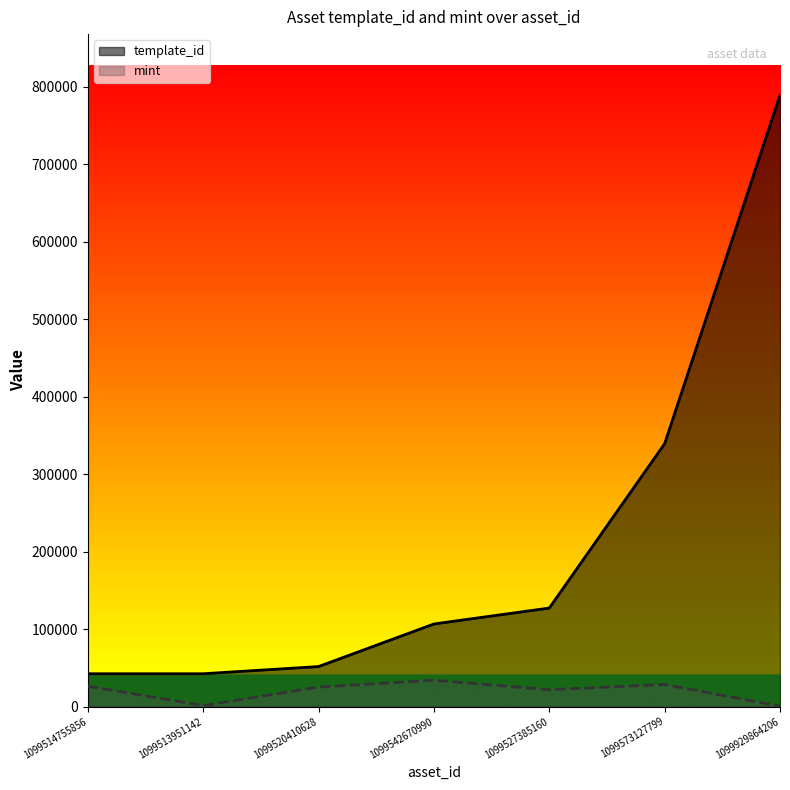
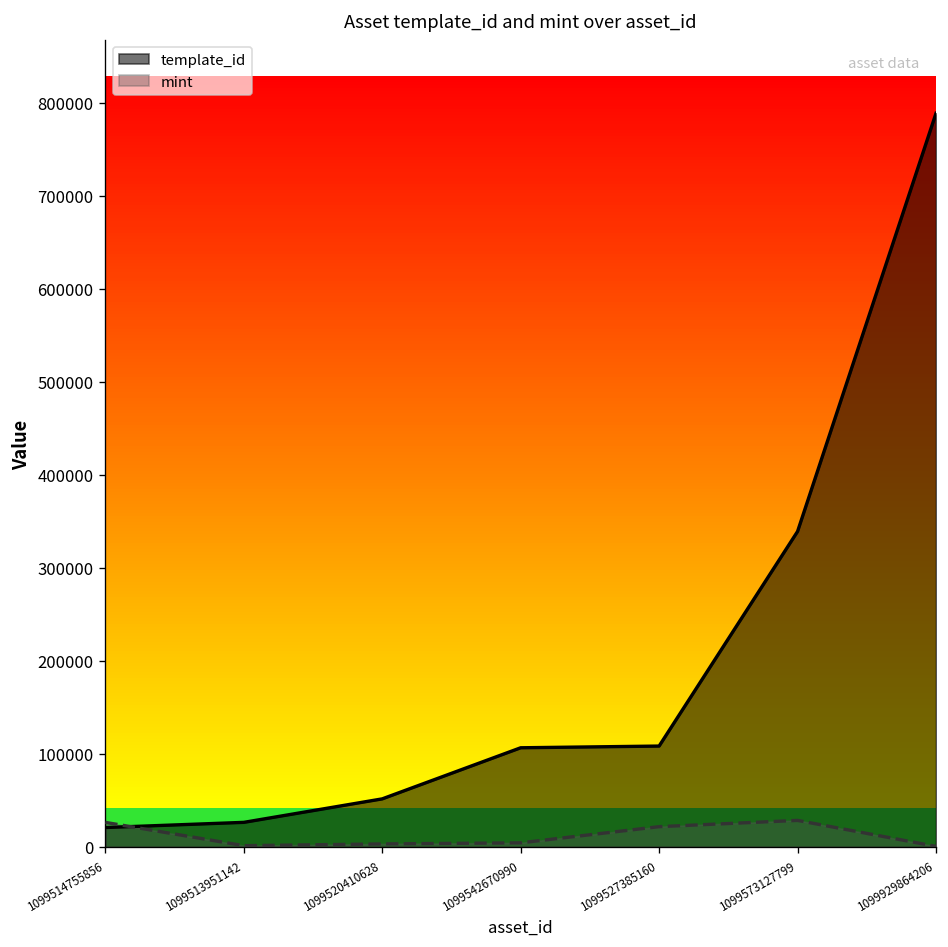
  {
    "template_id": {
-     "1099514755856": 40000,
-     "1099513951142": 40000,
+     "1099514755856": 20000,
+     "1099513951142": 30000,
      "1099520410628": 50000,
      "1099542670990": 110000,
-     "1099527385160": 130000,
+     "1099527385160": 110000,
      "1099573127799": 340000,
      "1099929864206": 790000
    },
    "mint": {
      "1099514755856": 30000,
      "1099513951142": 0,
-     "1099520410628": 30000,
-     "1099542670990": 30000,
+     "1099520410628": 0,
+     "1099542670990": 0,
      "1099527385160": 20000,
      "1099573127799": 30000,
      "1099929864206": 0
    }
  }
